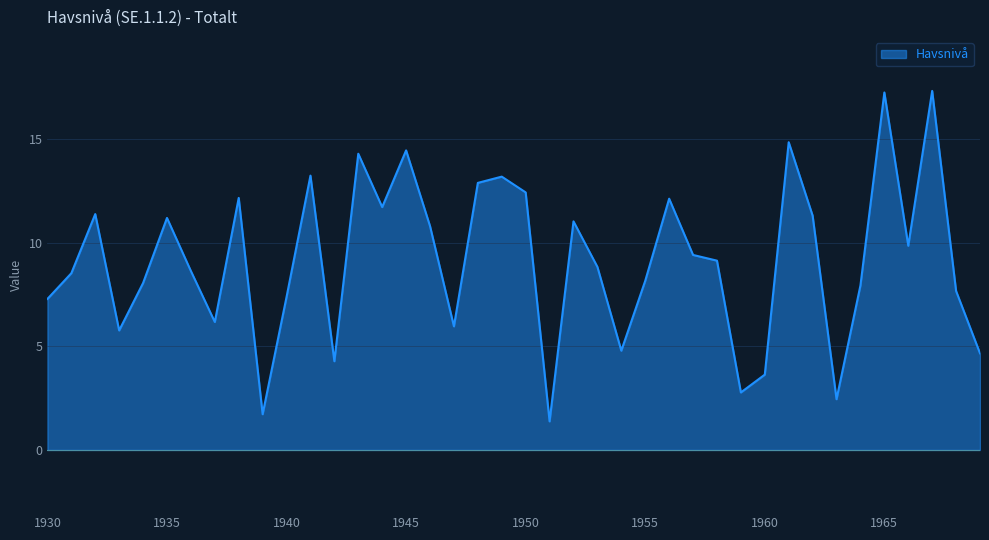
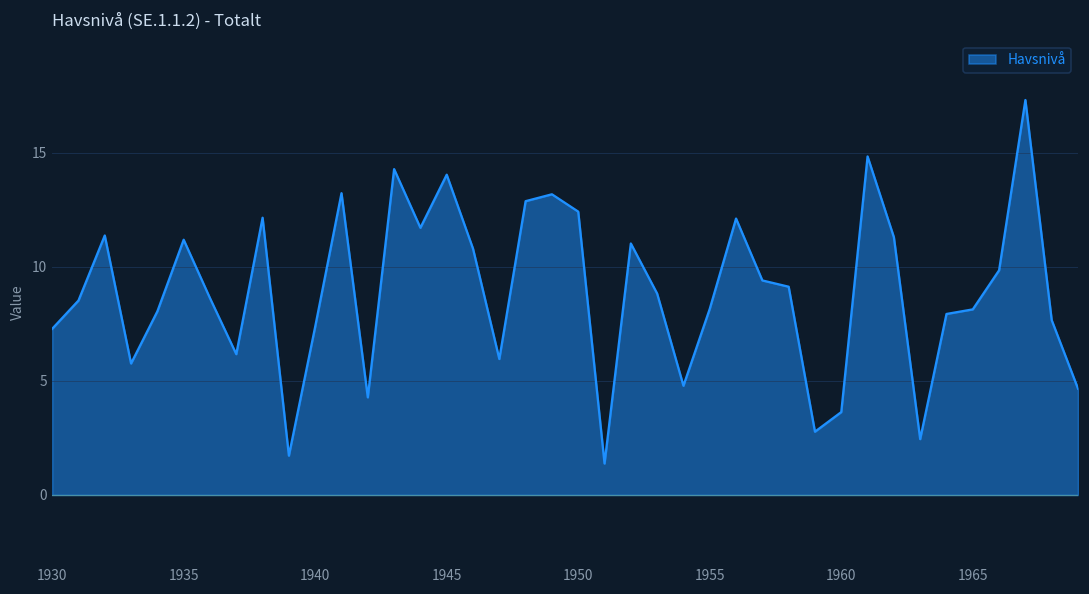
  {
    "1930": 7.3,
    "1935": 11.2,
    "1940": 7.4,
-   "1945": 14.5,
+   "1945": 14.0,
    "1950": 12.4,
    "1955": 8.2,
    "1960": 3.6,
-   "1965": 17.2
+   "1965": 8.1
  }
